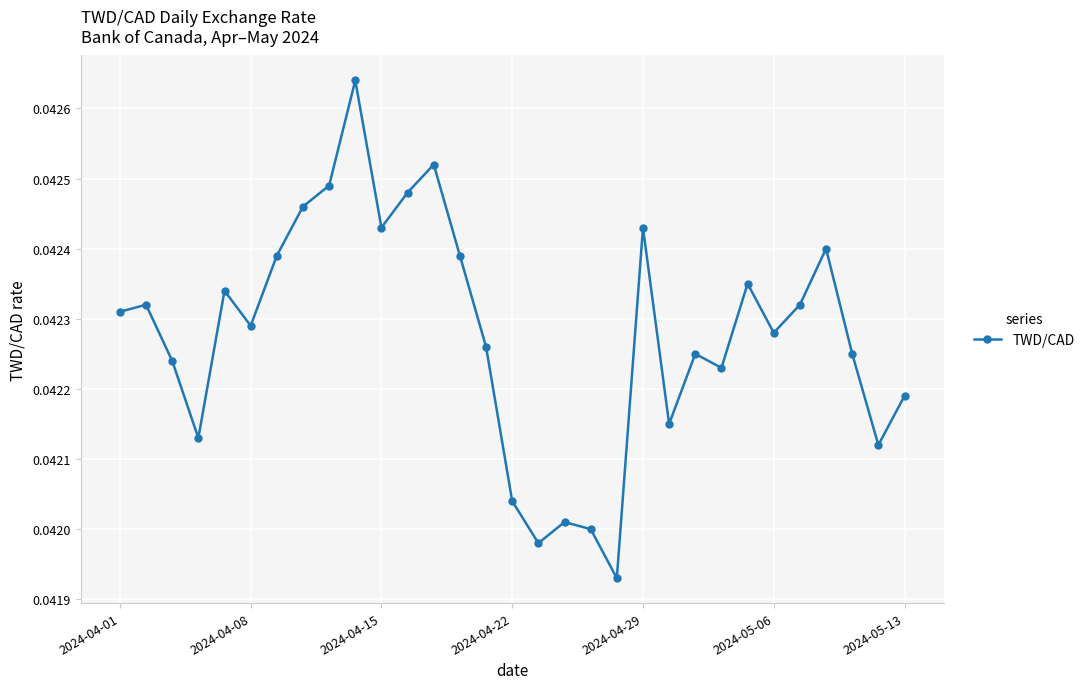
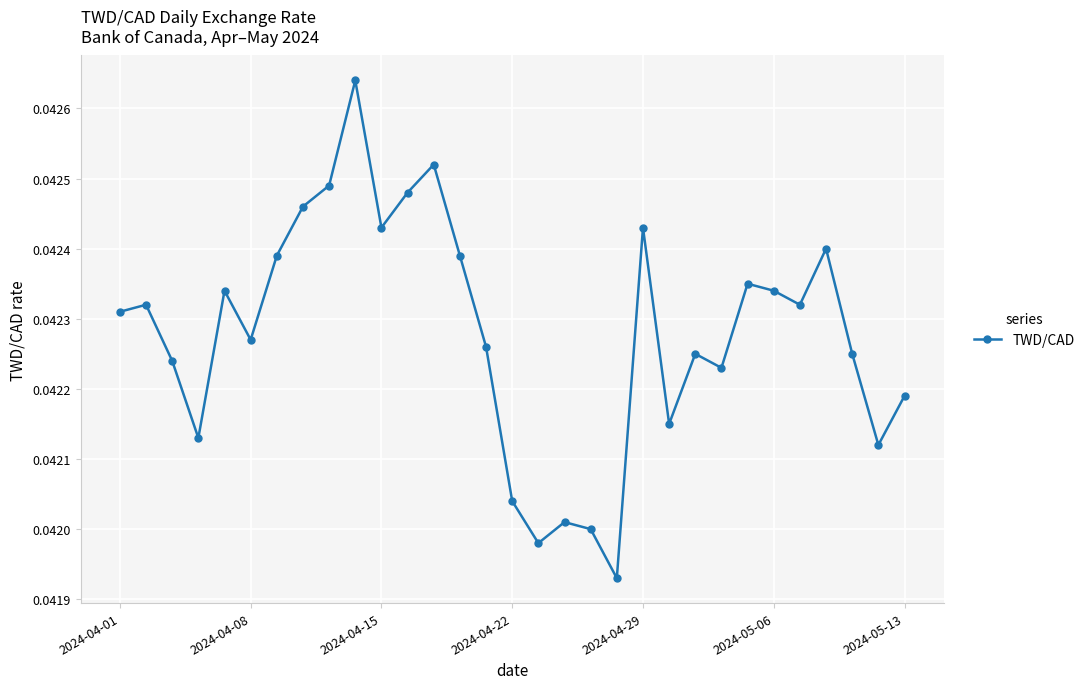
  {
    "2024-04-01": 0.04231,
-   "2024-04-08": 0.04229,
+   "2024-04-08": 0.04227,
    "2024-04-15": 0.04243,
    "2024-04-22": 0.04204,
    "2024-04-29": 0.04243,
-   "2024-05-06": 0.04228,
+   "2024-05-06": 0.04234,
    "2024-05-13": 0.04219
  }
